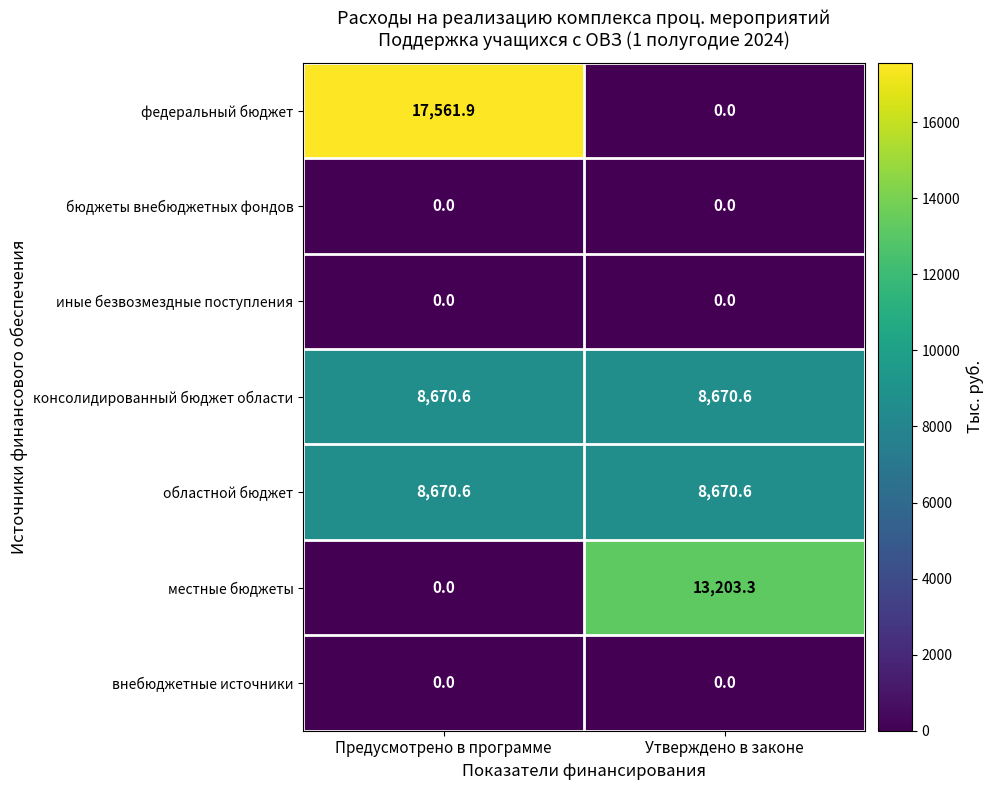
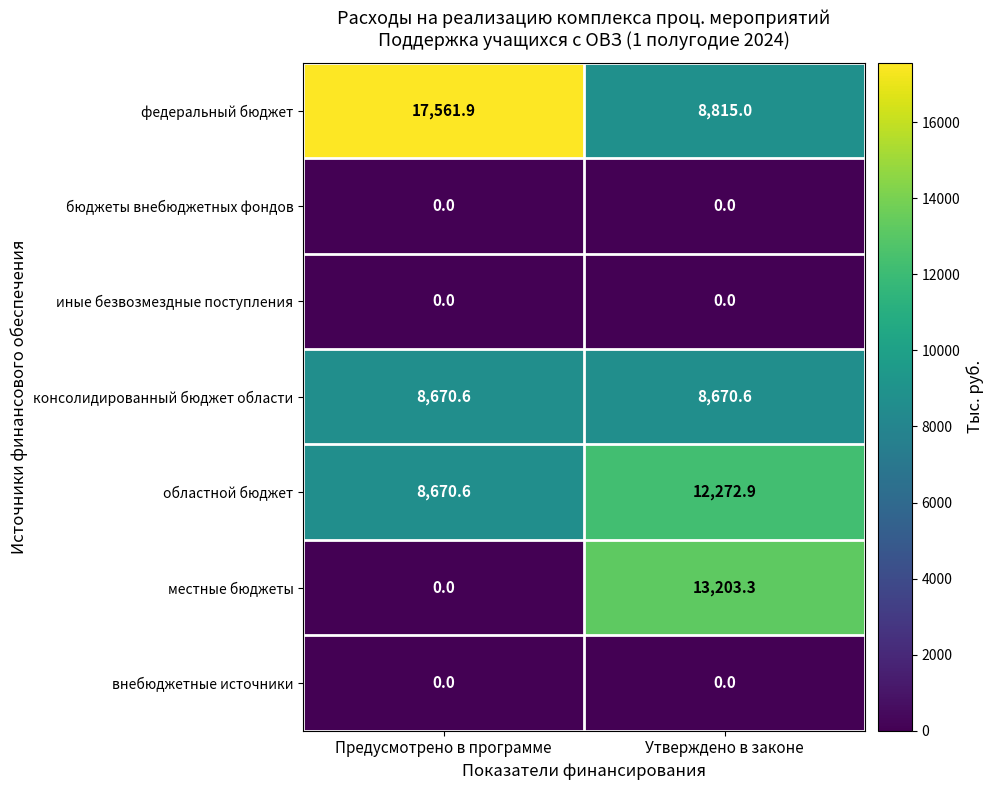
  {
    "федеральный бюджет": {
      "Предусмотрено в программе": "17,561.9",
-     "Утверждено в законе": "0.0"
+     "Утверждено в законе": "8,815.0"
    },
    "бюджеты внебюджетных фондов": {
      "Предусмотрено в программе": "0.0",
      "Утверждено в законе": "0.0"
    },
    "иные безвозмездные поступления": {
      "Предусмотрено в программе": "0.0",
      "Утверждено в законе": "0.0"
    },
    "консолидированный бюджет области": {
      "Предусмотрено в программе": "8,670.6",
      "Утверждено в законе": "8,670.6"
    },
    "областной бюджет": {
      "Предусмотрено в программе": "8,670.6",
-     "Утверждено в законе": "8,670.6"
+     "Утверждено в законе": "12,272.9"
    },
    "местные бюджеты": {
      "Предусмотрено в программе": "0.0",
      "Утверждено в законе": "13,203.3"
    },
    "внебюджетные источники": {
      "Предусмотрено в программе": "0.0",
      "Утверждено в законе": "0.0"
    }
  }
